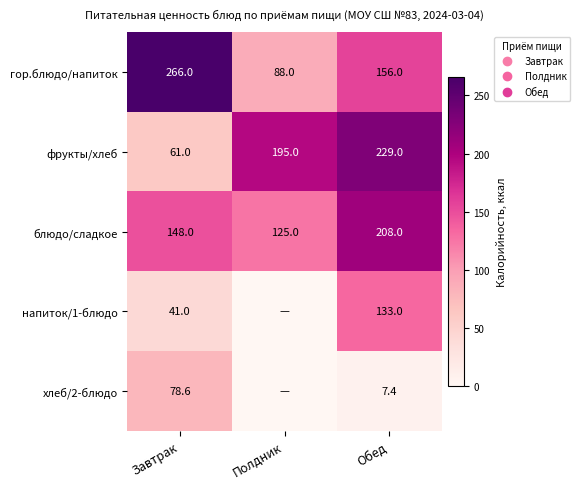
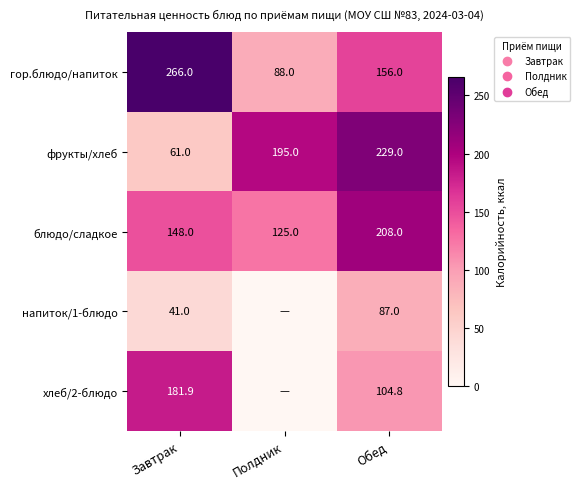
  {
    "гор.блюдо/напиток": {
      "Завтрак": 266.0,
      "Полдник": 88.0,
      "Обед": 156.0
    },
    "фрукты/хлеб": {
      "Завтрак": 61.0,
      "Полдник": 195.0,
      "Обед": 229.0
    },
    "блюдо/сладкое": {
      "Завтрак": 148.0,
      "Полдник": 125.0,
      "Обед": 208.0
    },
    "напиток/1-блюдо": {
      "Завтрак": 41.0,
-     "Обед": 133.0
+     "Обед": 87.0
    },
    "хлеб/2-блюдо": {
-     "Завтрак": 78.6,
-     "Обед": 7.4
+     "Завтрак": 181.9,
+     "Обед": 104.8
    }
  }
